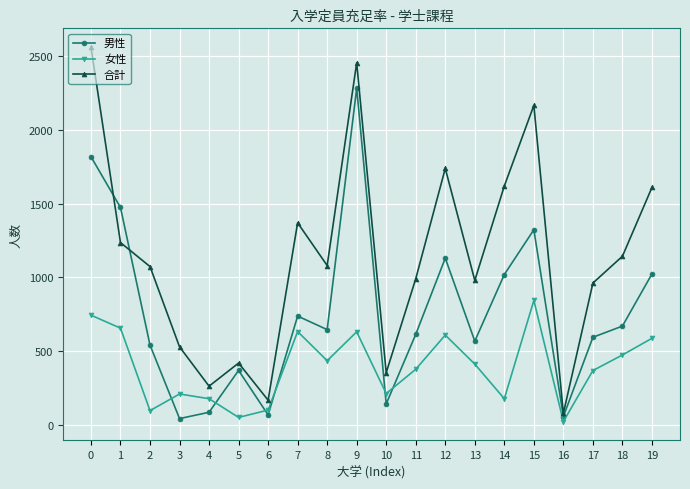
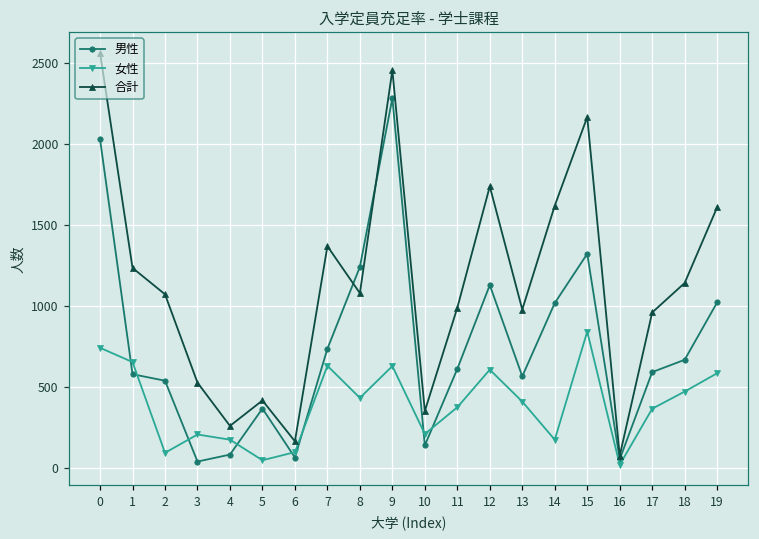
  {
    "男性": {
-     "0": 1820,
-     "1": 1480,
+     "0": 2030,
+     "1": 580,
      "2": 540,
      "3": 40,
      "4": 90,
      "5": 370,
      "6": 70,
      "7": 740,
-     "8": 650,
+     "8": 1240,
      "9": 2280,
      "10": 140,
      "11": 610,
      "12": 1130,
      "13": 570,
      "14": 1020,
      "15": 1320,
      "16": 60,
      "17": 590,
      "18": 670,
      "19": 1020
    },
    "女性": {
      "0": 740,
      "1": 660,
      "2": 100,
      "3": 210,
      "4": 180,
      "5": 50,
      "6": 100,
      "7": 630,
      "8": 440,
      "9": 630,
      "10": 210,
      "11": 380,
      "12": 610,
      "13": 410,
      "14": 180,
      "15": 840,
      "16": 20,
      "17": 370,
      "18": 470,
      "19": 590
    },
    "合計": {
      "1": 1240,
      "2": 1070,
      "3": 530,
      "4": 260,
      "5": 420,
      "6": 170,
      "7": 1370,
      "8": 1080,
      "9": 2460,
      "10": 350,
      "11": 990,
      "12": 1740,
      "13": 980,
      "14": 1620,
      "15": 2170,
      "16": 80,
      "17": 960,
      "18": 1140,
      "19": 1610
    }
  }
